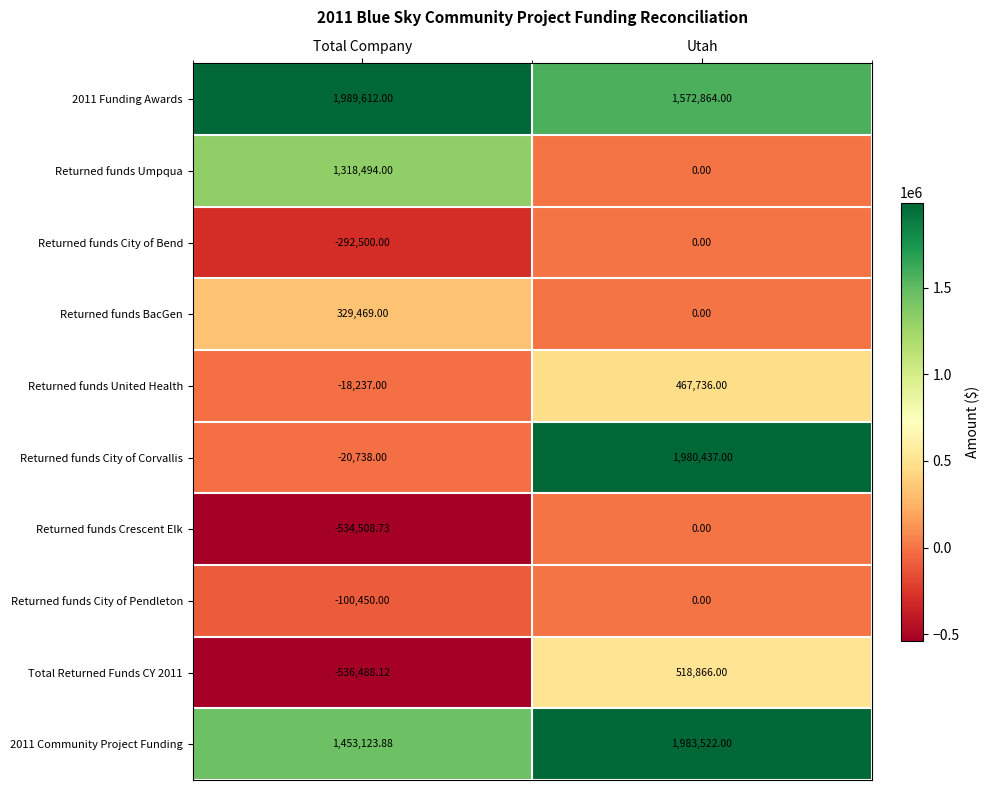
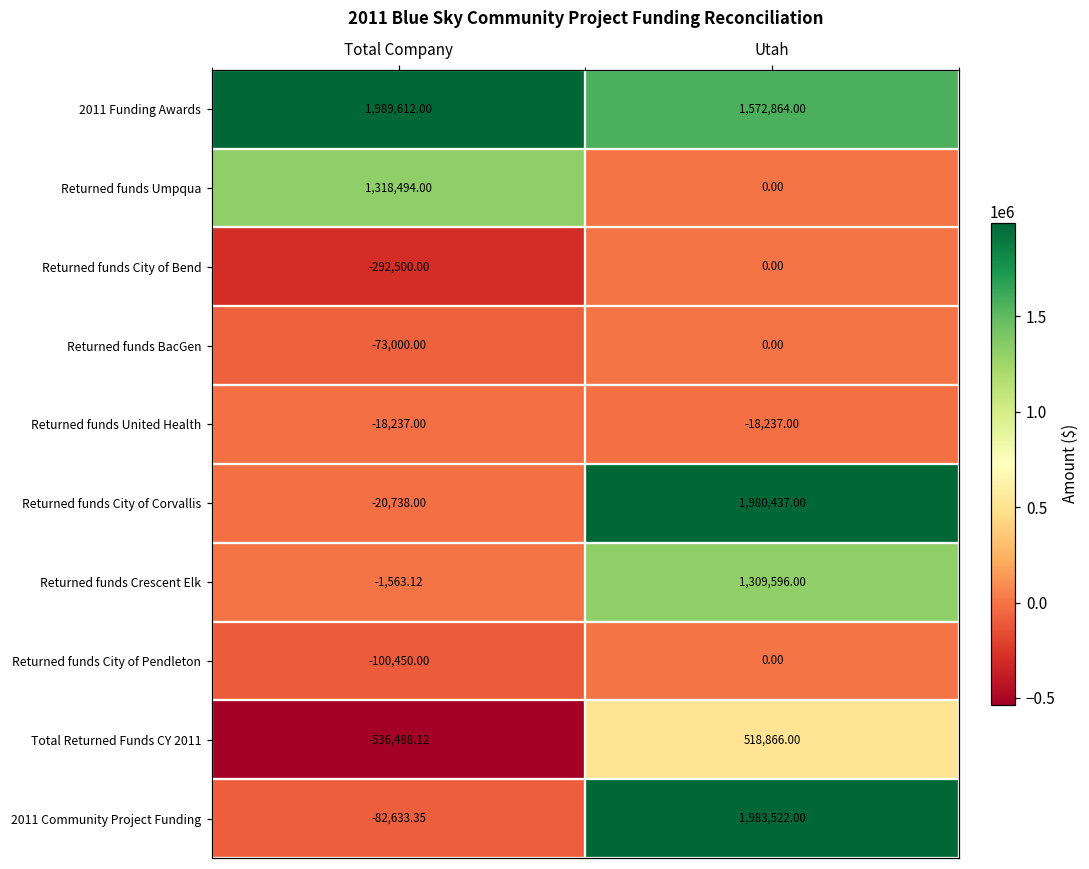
  {
    "2011 Funding Awards": {
      "Total Company": "1,989,612.00",
      "Utah": "1,572,864.00"
    },
    "Returned funds Umpqua": {
      "Total Company": "1,318,494.00",
      "Utah": "0.00"
    },
    "Returned funds City of Bend": {
      "Total Company": "-292,500.00",
      "Utah": "0.00"
    },
    "Returned funds BacGen": {
-     "Total Company": "329,469.00",
+     "Total Company": "-73,000.00",
      "Utah": "0.00"
    },
    "Returned funds United Health": {
      "Total Company": "-18,237.00",
-     "Utah": "467,736.00"
+     "Utah": "-18,237.00"
    },
    "Returned funds City of Corvallis": {
      "Total Company": "-20,738.00",
      "Utah": "1,980,437.00"
    },
    "Returned funds Crescent Elk": {
-     "Total Company": "-534,508.73",
-     "Utah": "0.00"
+     "Total Company": "-1,563.12",
+     "Utah": "1,309,596.00"
    },
    "Returned funds City of Pendleton": {
      "Total Company": "-100,450.00",
      "Utah": "0.00"
    },
    "Total Returned Funds CY 2011": {
      "Total Company": "-536,488.12",
      "Utah": "518,866.00"
    },
    "2011 Community Project Funding": {
-     "Total Company": "1,453,123.88",
+     "Total Company": "-82,633.35",
      "Utah": "1,983,522.00"
    }
  }
